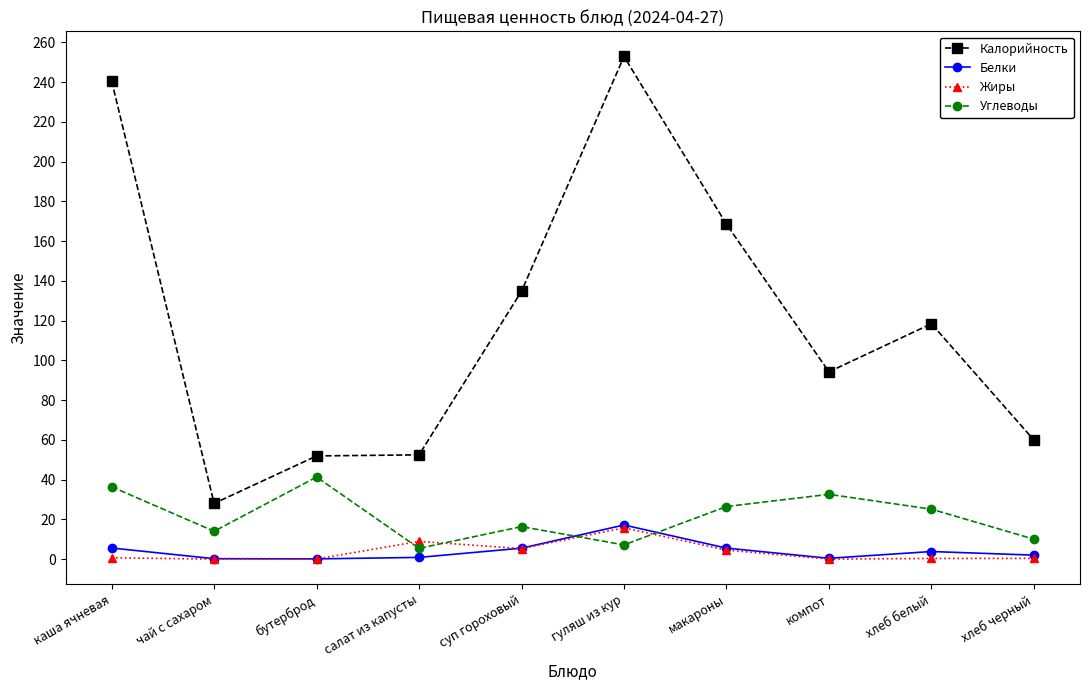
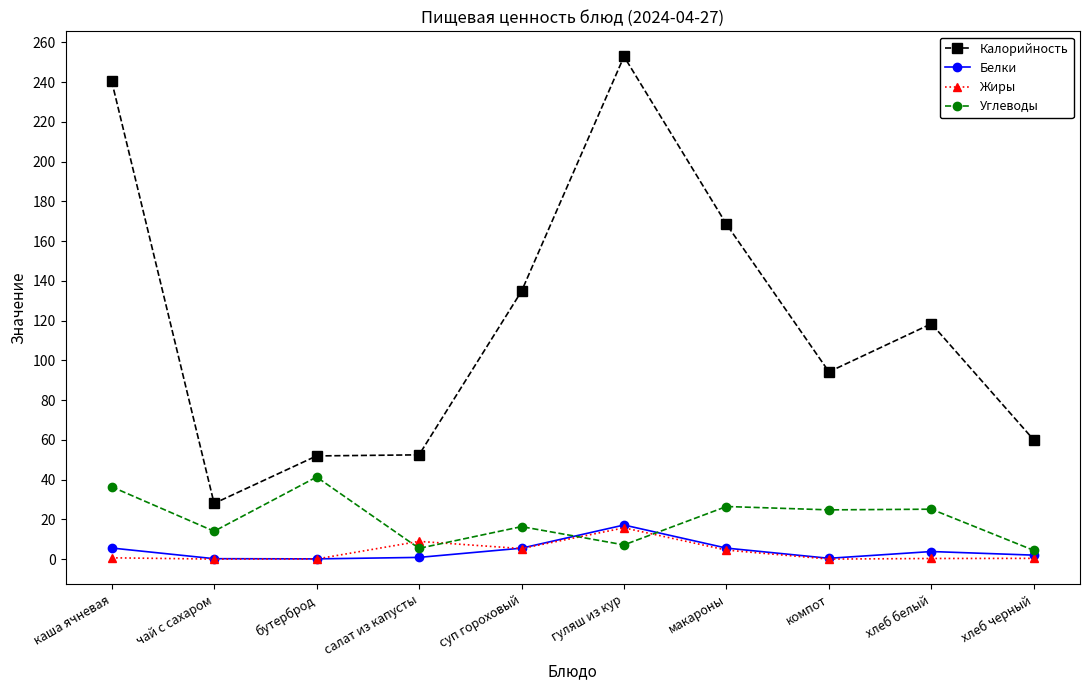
  {
    "Калорийность": {
      "каша ячневая": 241,
      "чай с сахаром": 28,
      "бутерброд": 52,
      "салат из капусты": 52,
      "суп гороховый": 135,
      "гуляш из кур": 253,
      "макароны": 168,
      "компот": 94,
      "хлеб белый": 118,
      "хлеб черный": 60
    },
    "Белки": {
      "каша ячневая": 6,
      "салат из капусты": 1,
      "гуляш из кур": 17,
      "хлеб белый": 4,
      "хлеб черный": 2
    },
    "Жиры": {
      "каша ячневая": 1,
      "салат из капусты": 9,
      "гуляш из кур": 16,
      "хлеб белый": 0,
      "хлеб черный": 0
    },
    "Углеводы": {
      "каша ячневая": 36,
      "чай с сахаром": 14,
      "бутерброд": 41,
      "салат из капусты": 5,
      "суп гороховый": 16,
      "гуляш из кур": 7,
      "макароны": 26,
-     "компот": 33,
+     "компот": 25,
      "хлеб белый": 25,
-     "хлеб черный": 10
+     "хлеб черный": 4
    }
  }
